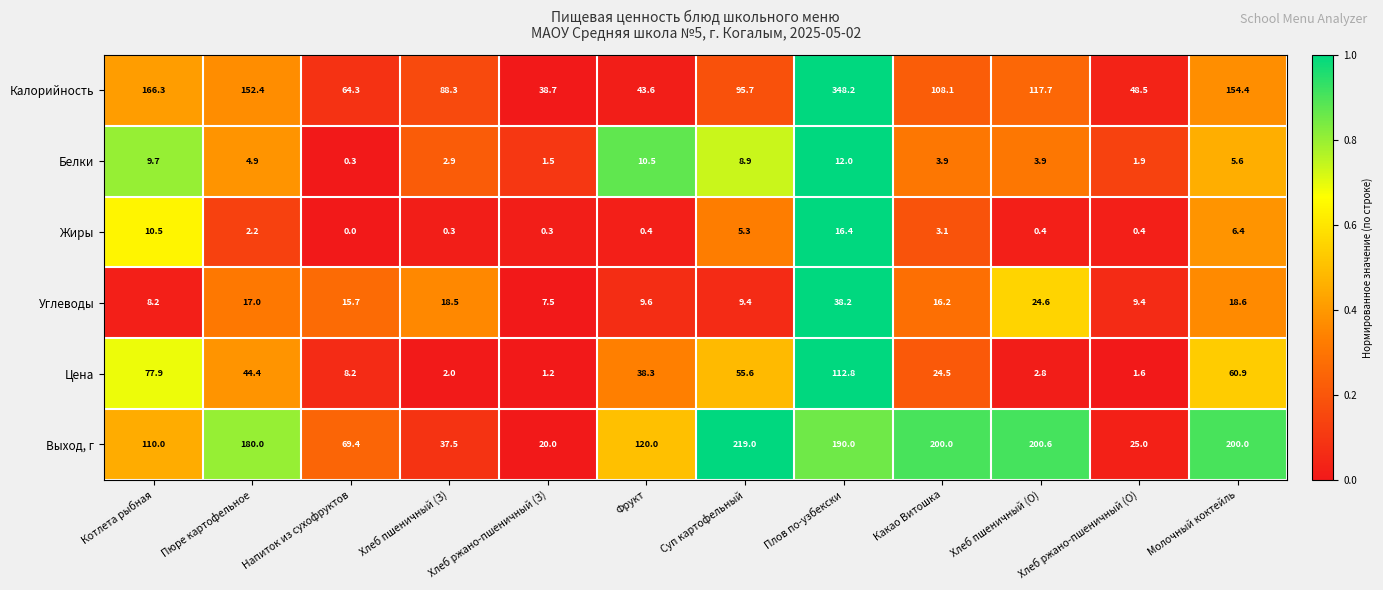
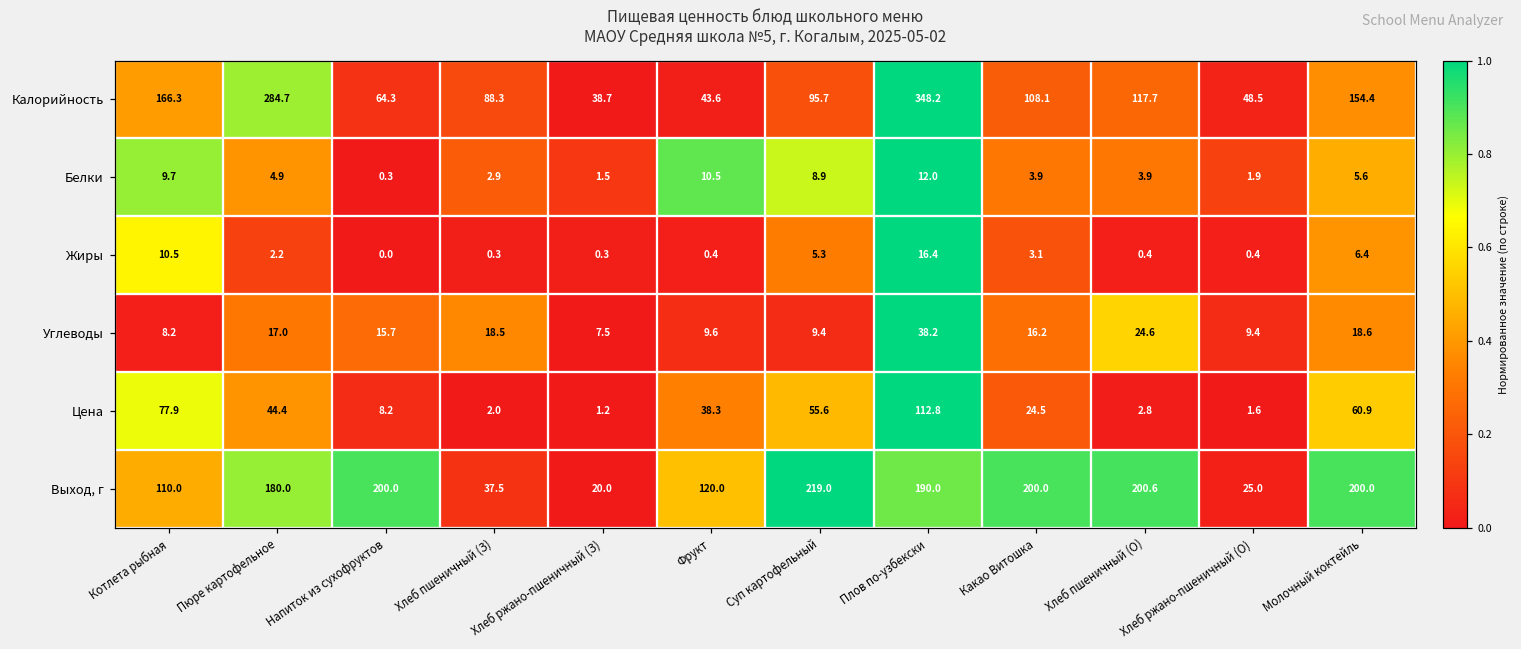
  {
    "Калорийность": {
      "Котлета рыбная": 166.3,
-     "Пюре картофельное": 152.4,
+     "Пюре картофельное": 284.7,
      "Напиток из сухофруктов": 64.3,
      "Хлеб пшеничный (З)": 88.3,
      "Хлеб ржано-пшеничный (З)": 38.7,
      "Фрукт": 43.6,
      "Суп картофельный": 95.7,
      "Плов по-узбекски": 348.2,
      "Какао Витошка": 108.1,
      "Хлеб пшеничный (О)": 117.7,
      "Хлеб ржано-пшеничный (О)": 48.5,
      "Молочный коктейль": 154.4
    },
    "Белки": {
      "Котлета рыбная": 9.7,
      "Пюре картофельное": 4.9,
      "Напиток из сухофруктов": 0.3,
      "Хлеб пшеничный (З)": 2.9,
      "Хлеб ржано-пшеничный (З)": 1.5,
      "Фрукт": 10.5,
      "Суп картофельный": 8.9,
      "Плов по-узбекски": 12.0,
      "Какао Витошка": 3.9,
      "Хлеб пшеничный (О)": 3.9,
      "Хлеб ржано-пшеничный (О)": 1.9,
      "Молочный коктейль": 5.6
    },
    "Жиры": {
      "Котлета рыбная": 10.5,
      "Пюре картофельное": 2.2,
      "Напиток из сухофруктов": 0.0,
      "Хлеб пшеничный (З)": 0.3,
      "Хлеб ржано-пшеничный (З)": 0.3,
      "Фрукт": 0.4,
      "Суп картофельный": 5.3,
      "Плов по-узбекски": 16.4,
      "Какао Витошка": 3.1,
      "Хлеб пшеничный (О)": 0.4,
      "Хлеб ржано-пшеничный (О)": 0.4,
      "Молочный коктейль": 6.4
    },
    "Углеводы": {
      "Котлета рыбная": 8.2,
      "Пюре картофельное": 17.0,
      "Напиток из сухофруктов": 15.7,
      "Хлеб пшеничный (З)": 18.5,
      "Хлеб ржано-пшеничный (З)": 7.5,
      "Фрукт": 9.6,
      "Суп картофельный": 9.4,
      "Плов по-узбекски": 38.2,
      "Какао Витошка": 16.2,
      "Хлеб пшеничный (О)": 24.6,
      "Хлеб ржано-пшеничный (О)": 9.4,
      "Молочный коктейль": 18.6
    },
    "Цена": {
      "Котлета рыбная": 77.9,
      "Пюре картофельное": 44.4,
      "Напиток из сухофруктов": 8.2,
      "Хлеб пшеничный (З)": 2.0,
      "Хлеб ржано-пшеничный (З)": 1.2,
      "Фрукт": 38.3,
      "Суп картофельный": 55.6,
      "Плов по-узбекски": 112.8,
      "Какао Витошка": 24.5,
      "Хлеб пшеничный (О)": 2.8,
      "Хлеб ржано-пшеничный (О)": 1.6,
      "Молочный коктейль": 60.9
    },
    "Выход, г": {
      "Котлета рыбная": 110.0,
      "Пюре картофельное": 180.0,
-     "Напиток из сухофруктов": 69.4,
+     "Напиток из сухофруктов": 200.0,
      "Хлеб пшеничный (З)": 37.5,
      "Хлеб ржано-пшеничный (З)": 20.0,
      "Фрукт": 120.0,
      "Суп картофельный": 219.0,
      "Плов по-узбекски": 190.0,
      "Какао Витошка": 200.0,
      "Хлеб пшеничный (О)": 200.6,
      "Хлеб ржано-пшеничный (О)": 25.0,
      "Молочный коктейль": 200.0
    }
  }
